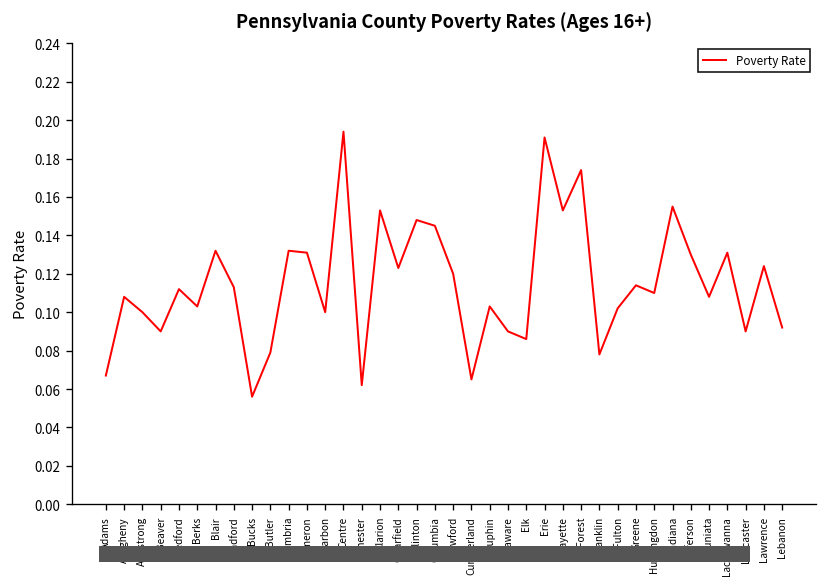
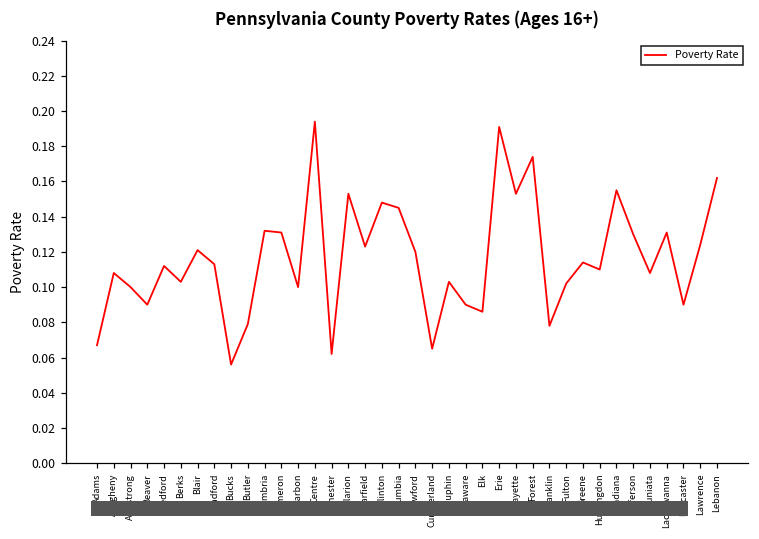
  {
    "Pennsylvania County Poverty Rates (Ages 16+)": {
      "Adams": 0.067,
      "Beaver": 0.090,
      "Bedford": 0.112,
      "Berks": 0.103,
-     "Blair": 0.132,
+     "Blair": 0.121,
      "Bucks": 0.056,
      "Butler": 0.079,
      "Carbon": 0.100,
      "Centre": 0.194,
      "Chester": 0.062,
      "Clarion": 0.153,
      "Clinton": 0.148,
      "Elk": 0.086,
      "Erie": 0.191,
      "Fayette": 0.153,
      "Forest": 0.174,
      "Franklin": 0.078,
      "Fulton": 0.102,
      "Greene": 0.114,
      "Indiana": 0.155,
      "Juniata": 0.108,
      "Lawrence": 0.124,
-     "Lebanon": 0.092
+     "Lebanon": 0.162
    }
  }
